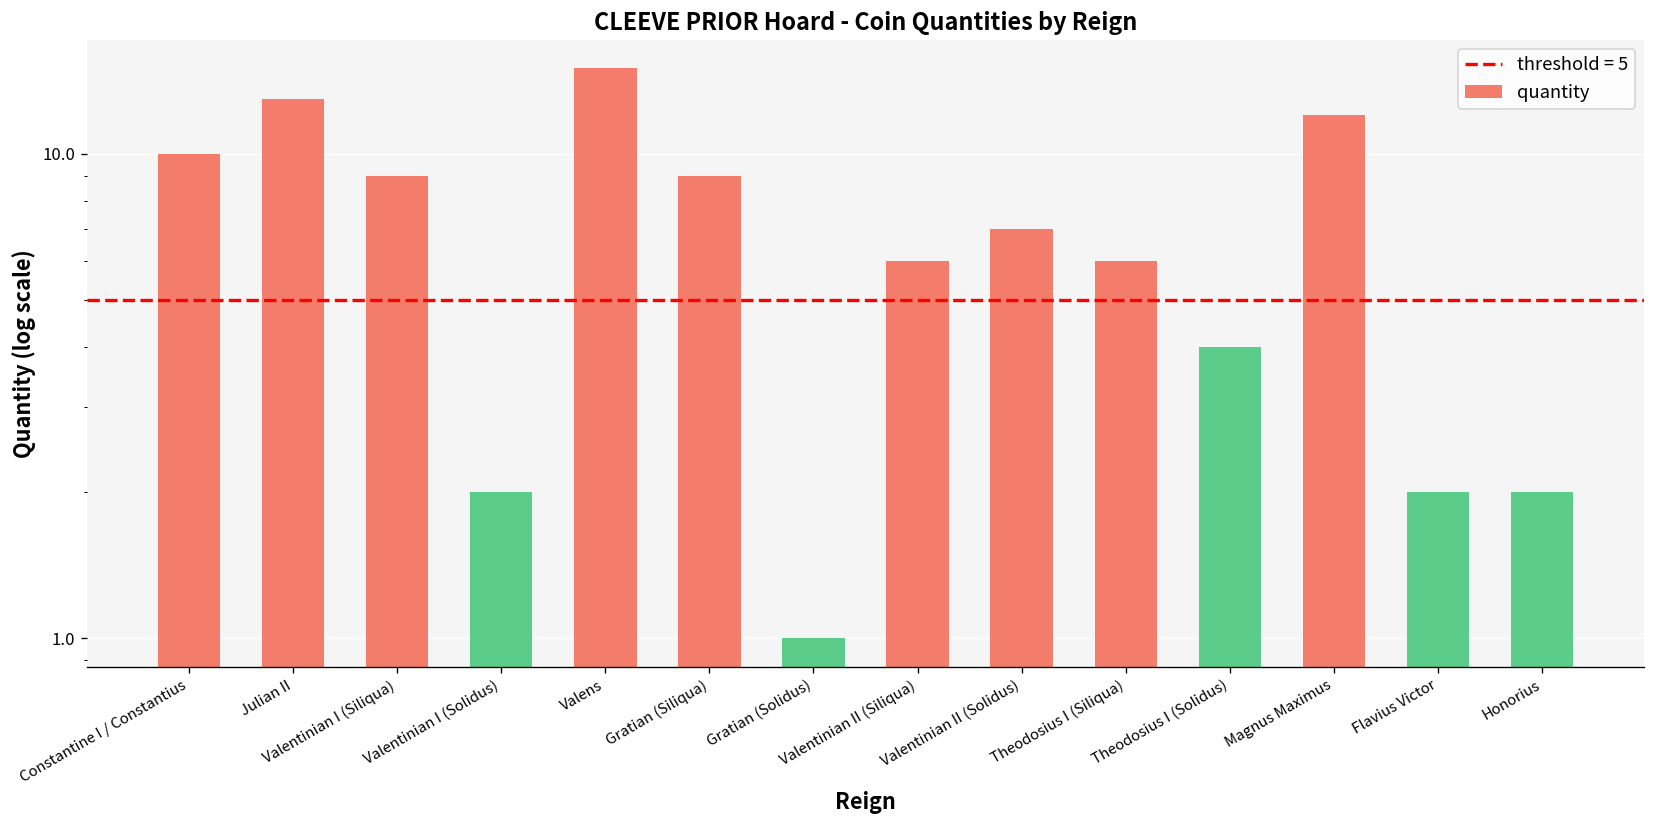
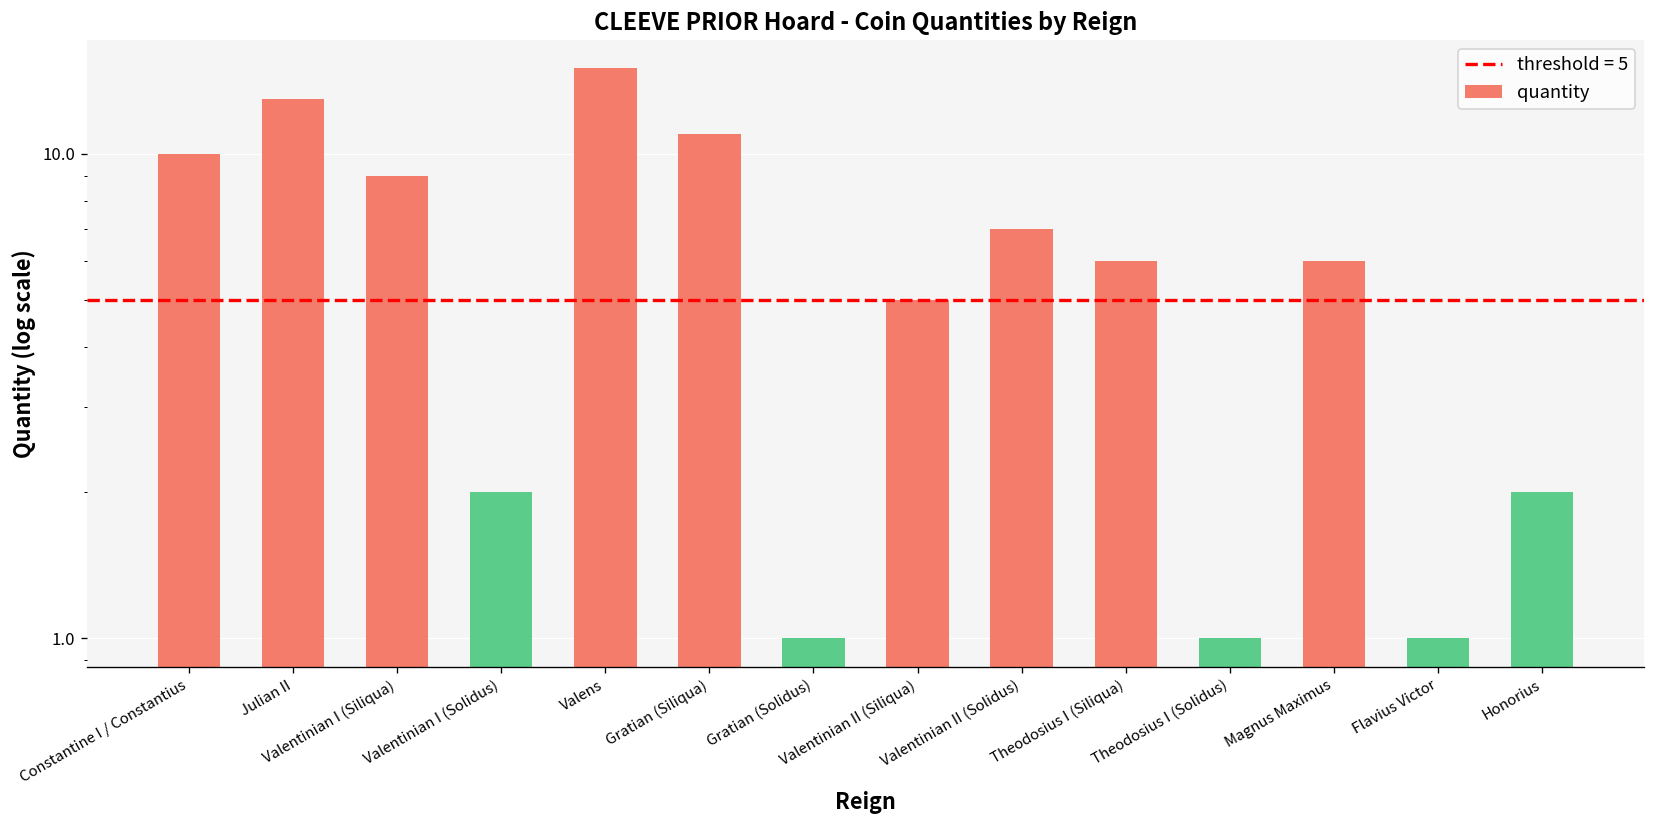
  {
    "Constantine I / Constantius": 10,
    "Julian II": 13,
    "Valentinian I (Siliqua)": 9,
    "Valentinian I (Solidus)": 2,
    "Valens": 15,
-   "Gratian (Siliqua)": 9,
+   "Gratian (Siliqua)": 11,
    "Gratian (Solidus)": 1,
-   "Valentinian II (Siliqua)": 6,
+   "Valentinian II (Siliqua)": 5,
    "Valentinian II (Solidus)": 7,
    "Theodosius I (Siliqua)": 6,
-   "Theodosius I (Solidus)": 4,
-   "Magnus Maximus": 12,
-   "Flavius Victor": 2,
+   "Theodosius I (Solidus)": 1,
+   "Magnus Maximus": 6,
+   "Flavius Victor": 1,
    "Honorius": 2
  }
